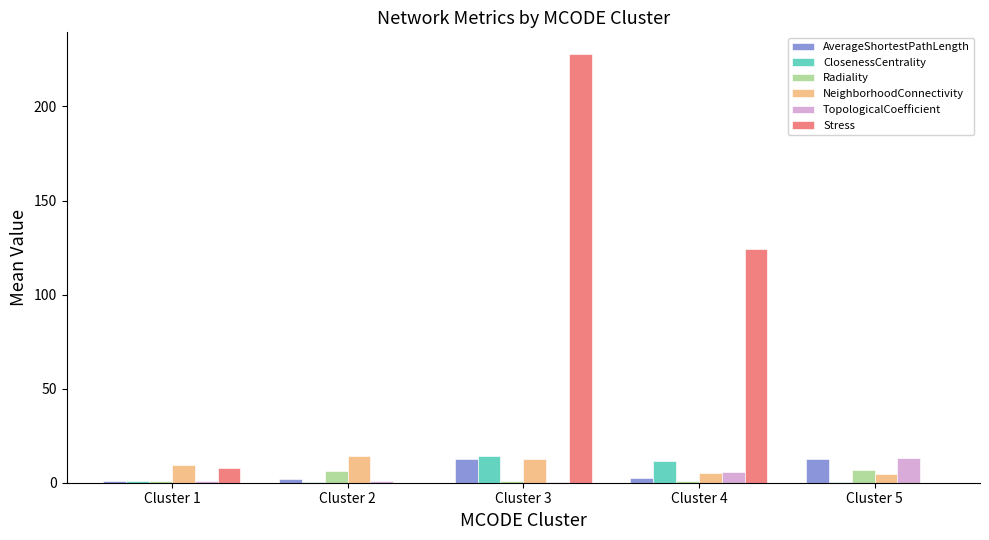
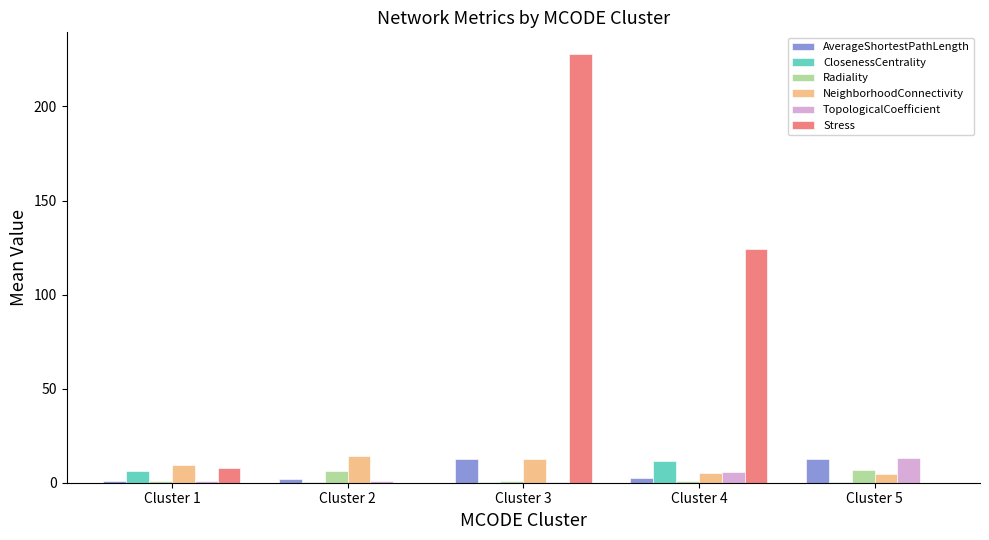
  {
    "AverageShortestPathLength": {
      "Cluster 2": 2,
      "Cluster 3": 12,
      "Cluster 4": 3,
      "Cluster 5": 12
    },
    "ClosenessCentrality": {
-     "Cluster 1": 1,
-     "Cluster 3": 14,
+     "Cluster 1": 6,
+     "Cluster 3": 0,
      "Cluster 4": 12
    },
    "Radiality": {
      "Cluster 2": 6,
      "Cluster 5": 7
    },
    "NeighborhoodConnectivity": {
      "Cluster 1": 9,
      "Cluster 2": 14,
      "Cluster 3": 13,
      "Cluster 4": 5,
      "Cluster 5": 5
    },
    "TopologicalCoefficient": {
      "Cluster 4": 5,
      "Cluster 5": 13
    },
    "Stress": {
      "Cluster 1": 8,
      "Cluster 2": 0,
      "Cluster 3": 228,
      "Cluster 4": 124,
      "Cluster 5": 0
    }
  }
